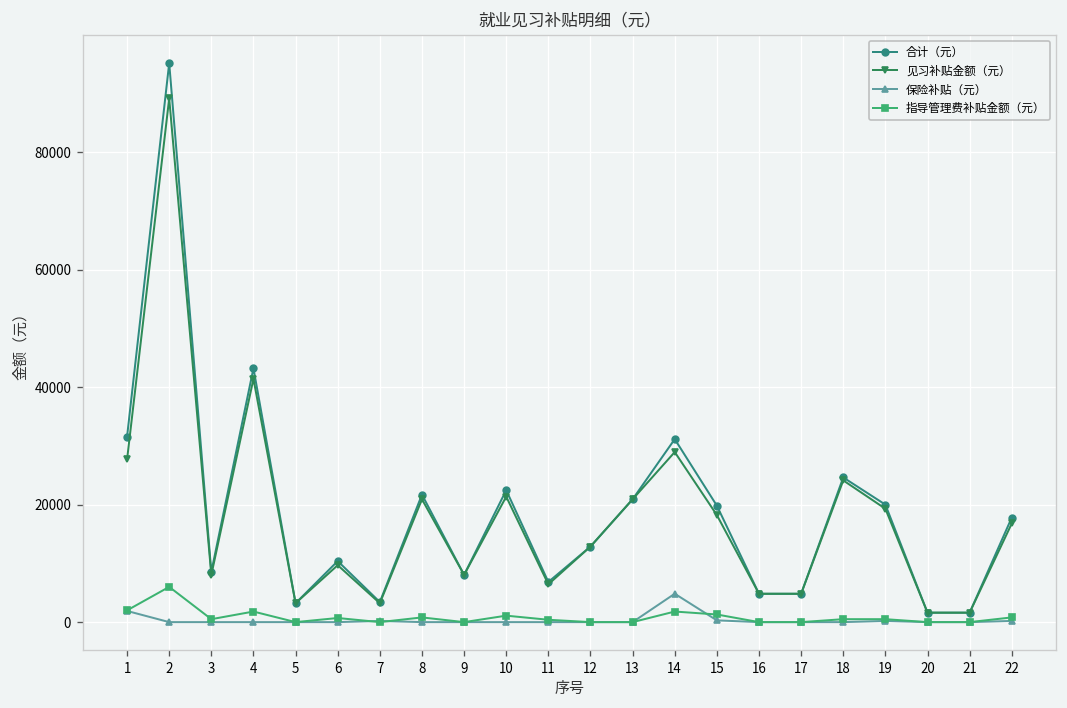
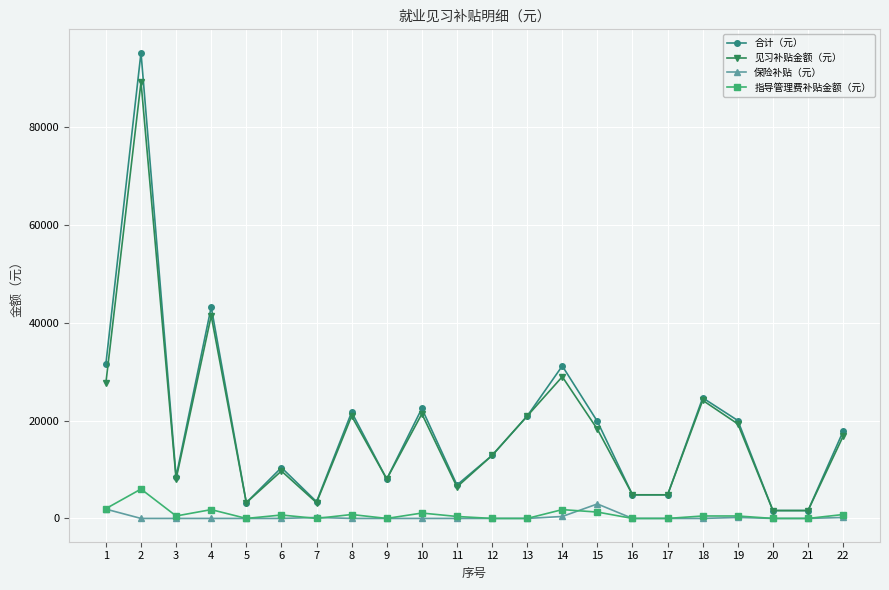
  {
    "保险补贴（元）": {
      "2": 0,
      "4": 0,
      "6": 0,
      "8": 0,
      "10": 0,
-     "14": 5000,
-     "15": 0,
+     "14": 0,
+     "15": 3000,
      "22": 0
    }
  }
